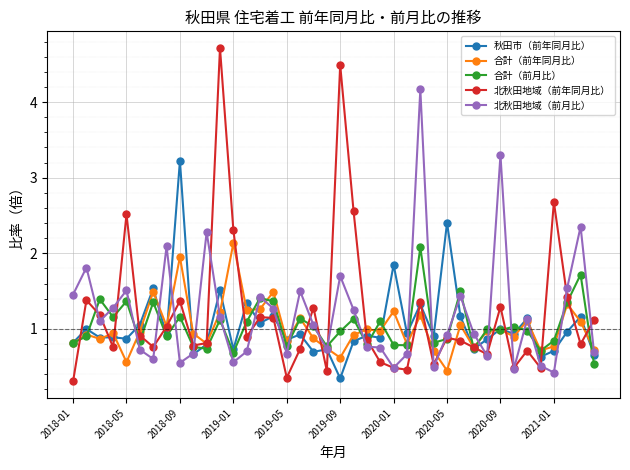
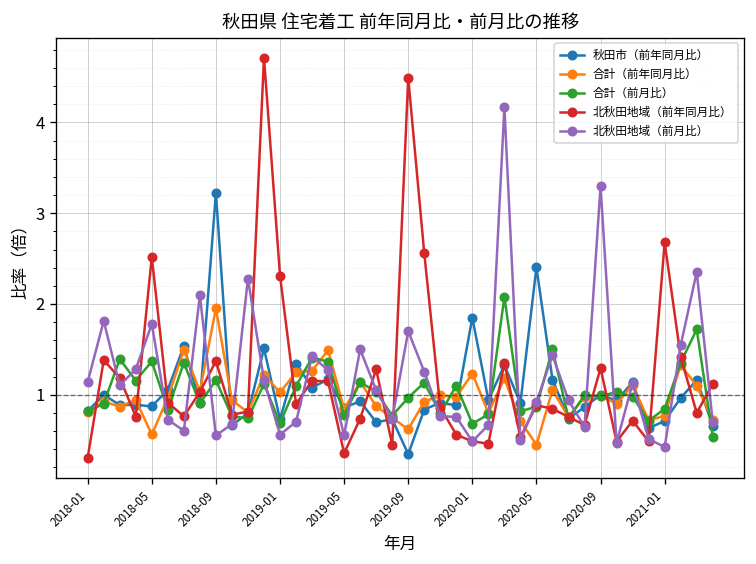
  {
    "秋田市（前年同月比）": {
      "2018-05": 0.9,
      "2018-09": 3.2,
      "2019-01": 0.7,
      "2019-09": 0.3,
      "2020-01": 1.8,
      "2020-05": 2.4,
      "2021-01": 0.7
    },
    "合計（前年同月比）": {
      "2018-05": 0.6,
      "2018-09": 2.0,
-     "2019-01": 2.1,
+     "2019-01": 1.0,
      "2019-09": 0.6,
      "2020-01": 1.2,
      "2020-05": 0.5,
      "2021-01": 0.8
    },
    "合計（前月比）": {
      "2018-05": 1.4,
      "2018-09": 1.2,
      "2019-01": 0.7,
      "2019-05": 0.8,
      "2019-09": 1.0,
-     "2020-01": 0.8,
+     "2020-01": 0.7,
      "2021-01": 0.8
    },
    "北秋田地域（前年同月比）": {
      "2018-01": 0.3,
      "2018-05": 2.5,
      "2018-09": 1.4,
      "2019-01": 2.3,
      "2019-05": 0.4,
      "2019-09": 4.5,
      "2020-09": 1.3,
      "2021-01": 2.7
    },
    "北秋田地域（前月比）": {
-     "2018-01": 1.5,
-     "2018-05": 1.5,
+     "2018-01": 1.1,
+     "2018-05": 1.8,
      "2018-09": 0.6,
      "2019-01": 0.6,
-     "2019-05": 0.7,
+     "2019-05": 0.6,
      "2019-09": 1.7,
      "2020-05": 0.9,
      "2020-09": 3.3,
      "2021-01": 0.4
    }
  }
